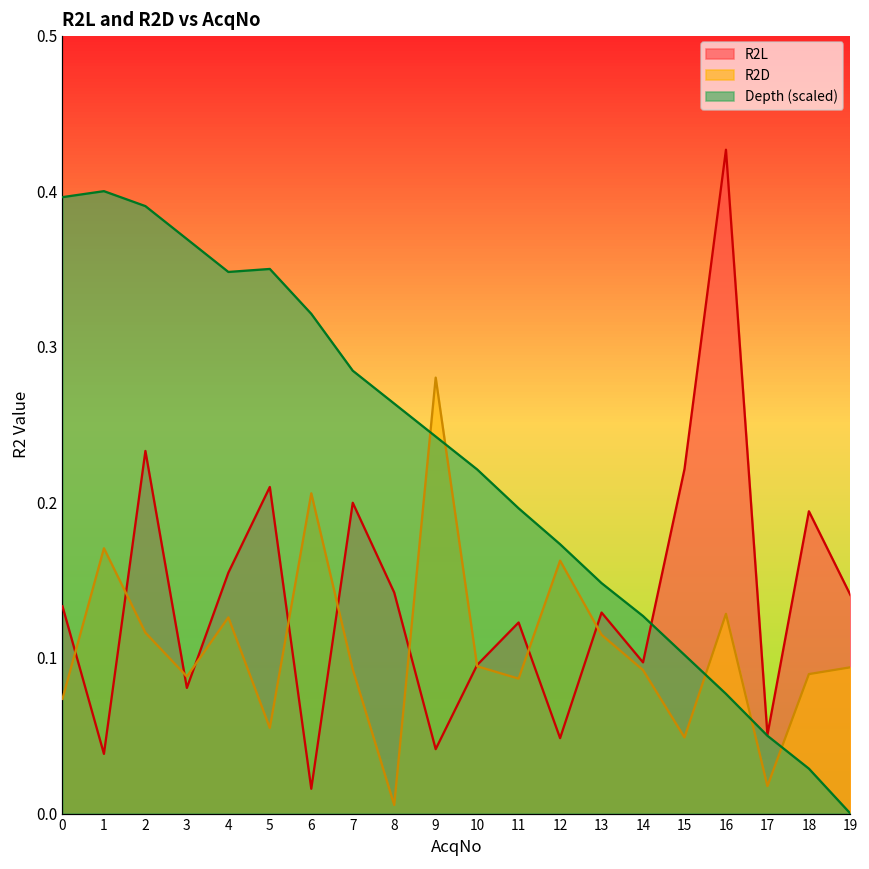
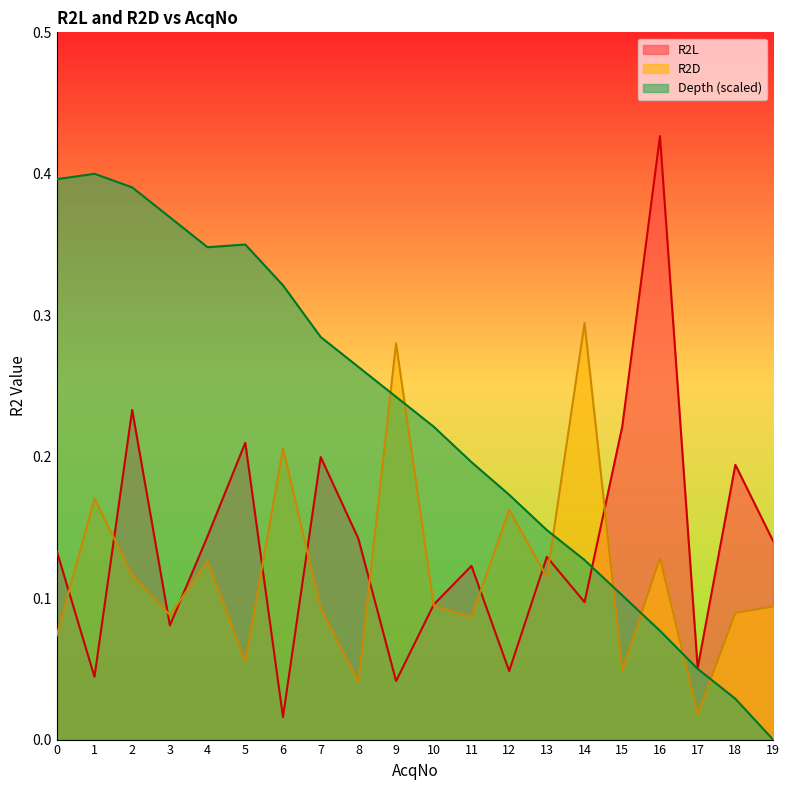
  {
    "R2L": {
      "0": 0.133,
-     "1": 0.038,
+     "1": 0.044,
      "2": 0.233,
      "3": 0.081,
-     "4": 0.155,
+     "4": 0.144,
      "5": 0.210,
      "6": 0.016,
      "7": 0.200,
      "8": 0.142,
      "9": 0.041,
      "11": 0.123,
      "12": 0.048,
      "13": 0.129,
      "14": 0.097,
      "15": 0.221,
      "16": 0.427,
      "18": 0.194,
      "19": 0.140
    },
    "R2D": {
      "0": 0.074,
      "1": 0.170,
      "2": 0.116,
      "3": 0.088,
      "4": 0.126,
      "5": 0.055,
      "6": 0.206,
      "7": 0.093,
-     "8": 0.005,
+     "8": 0.041,
      "9": 0.280,
      "11": 0.087,
      "12": 0.163,
      "13": 0.115,
-     "14": 0.092,
+     "14": 0.295,
      "15": 0.049,
      "16": 0.128,
      "17": 0.018,
      "18": 0.090,
      "19": 0.094
    },
    "Depth (scaled)": {
      "0": 0.396,
      "1": 0.400,
      "2": 0.390,
      "3": 0.369,
      "4": 0.348,
      "5": 0.350,
      "6": 0.321,
      "7": 0.285,
      "8": 0.263,
      "9": 0.242,
      "10": 0.221,
      "11": 0.196,
      "12": 0.173,
      "13": 0.148,
      "14": 0.127,
      "15": 0.102,
      "16": 0.077,
      "18": 0.029,
      "19": 0.000
    }
  }
